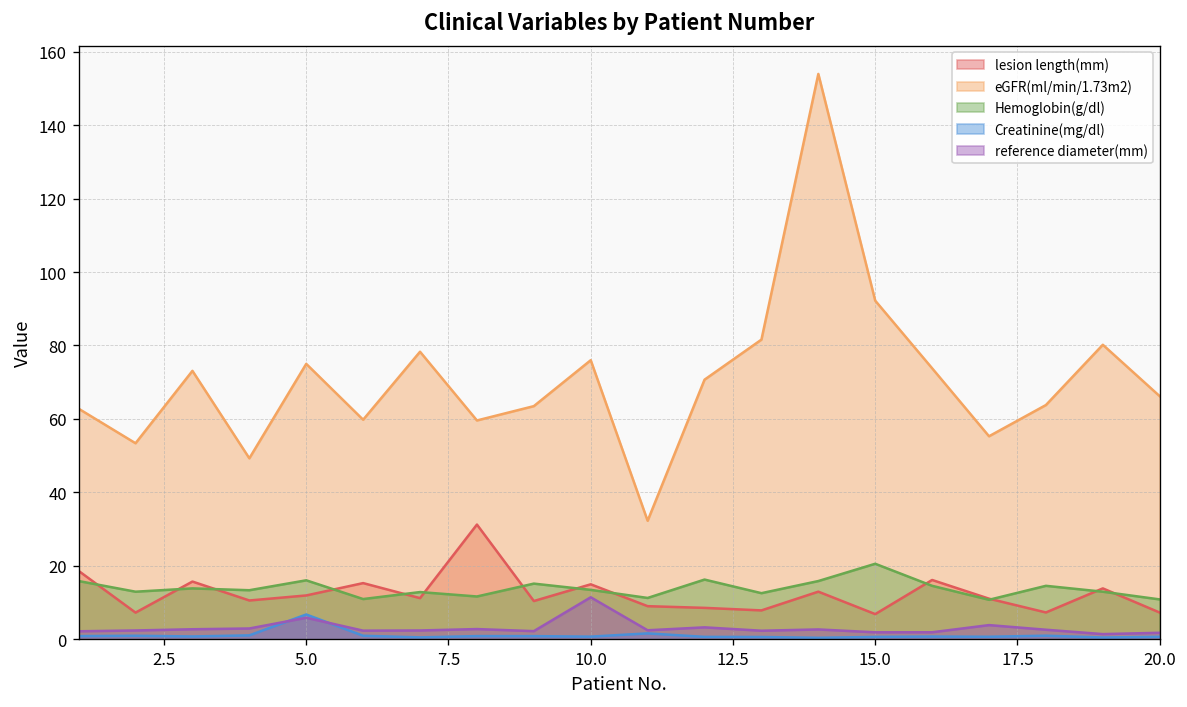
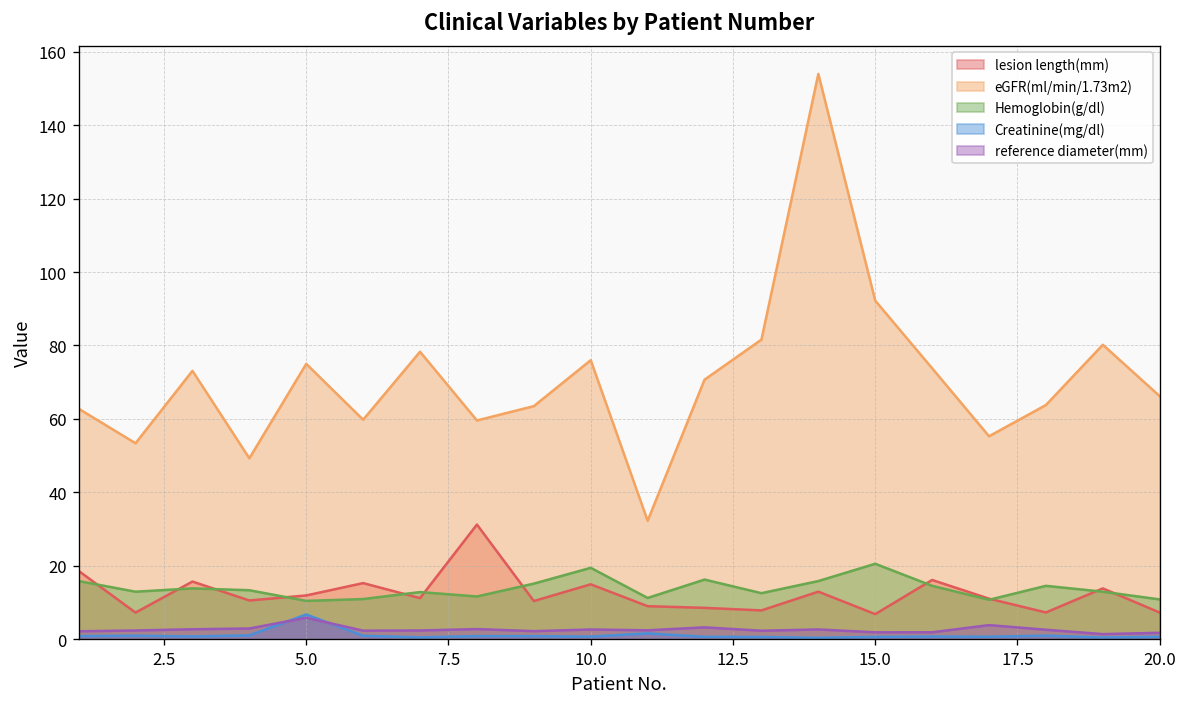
  {
    "Hemoglobin(g/dl)": {
-     "5.0": 16,
-     "10.0": 14,
+     "5.0": 11,
+     "10.0": 20,
      "15.0": 21,
      "20.0": 11
    },
    "Creatinine(mg/dl)": {
      "5.0": 7,
      "10.0": 1,
      "15.0": 1,
      "20.0": 1
    },
    "reference diameter(mm)": {
      "5.0": 6,
-     "10.0": 11,
+     "10.0": 3,
      "15.0": 2,
      "20.0": 2
    }
  }
